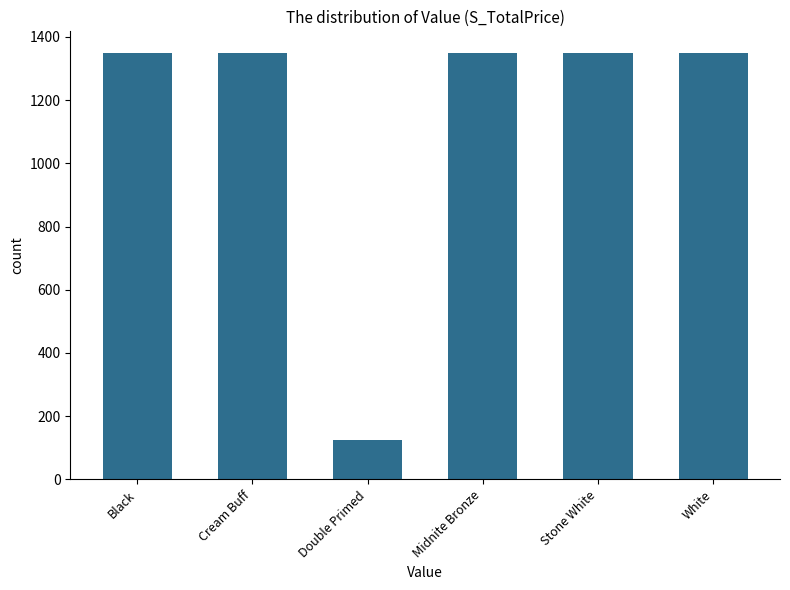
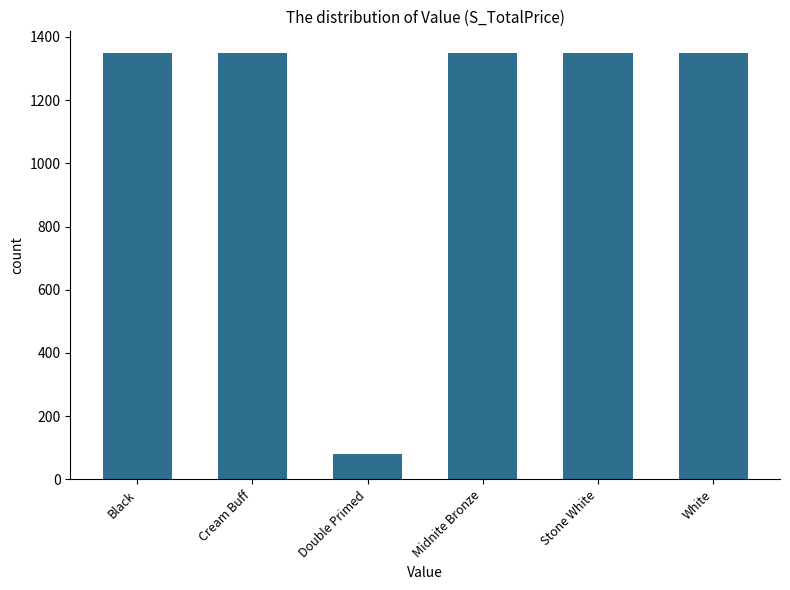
  {
    "Black": 1350,
    "Cream Buff": 1350,
-   "Double Primed": 120,
+   "Double Primed": 80,
    "Midnite Bronze": 1350,
    "Stone White": 1350,
    "White": 1350
  }
